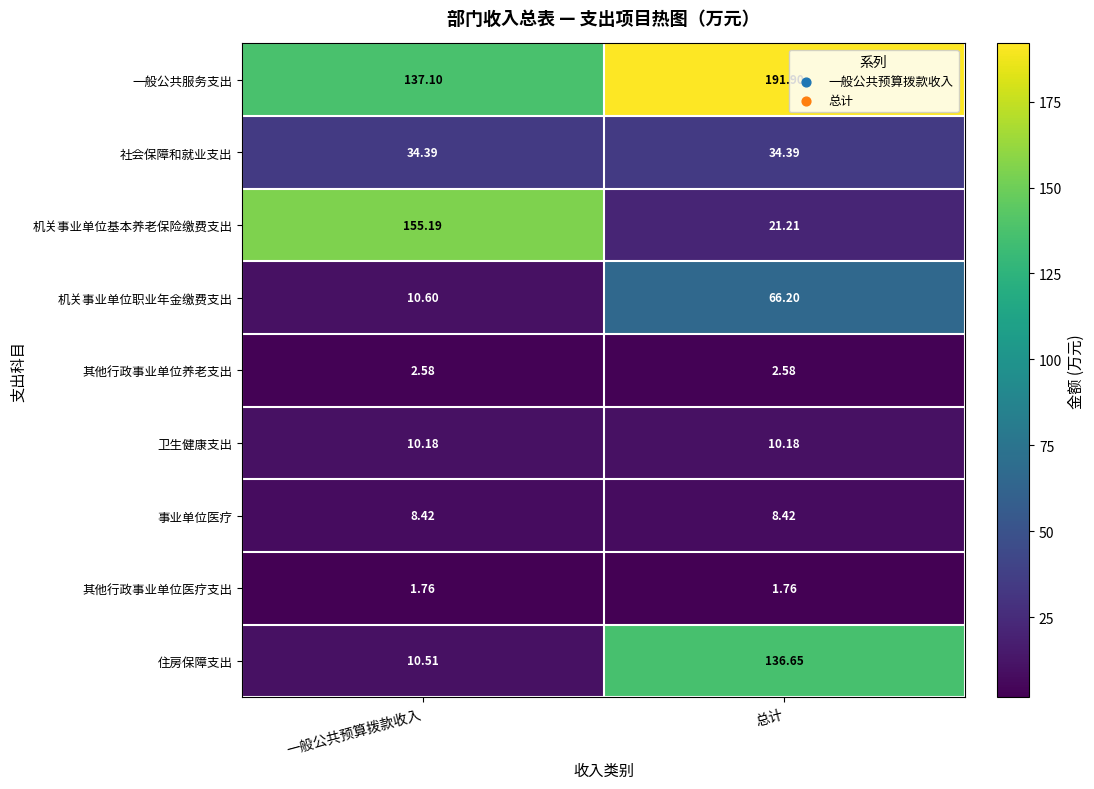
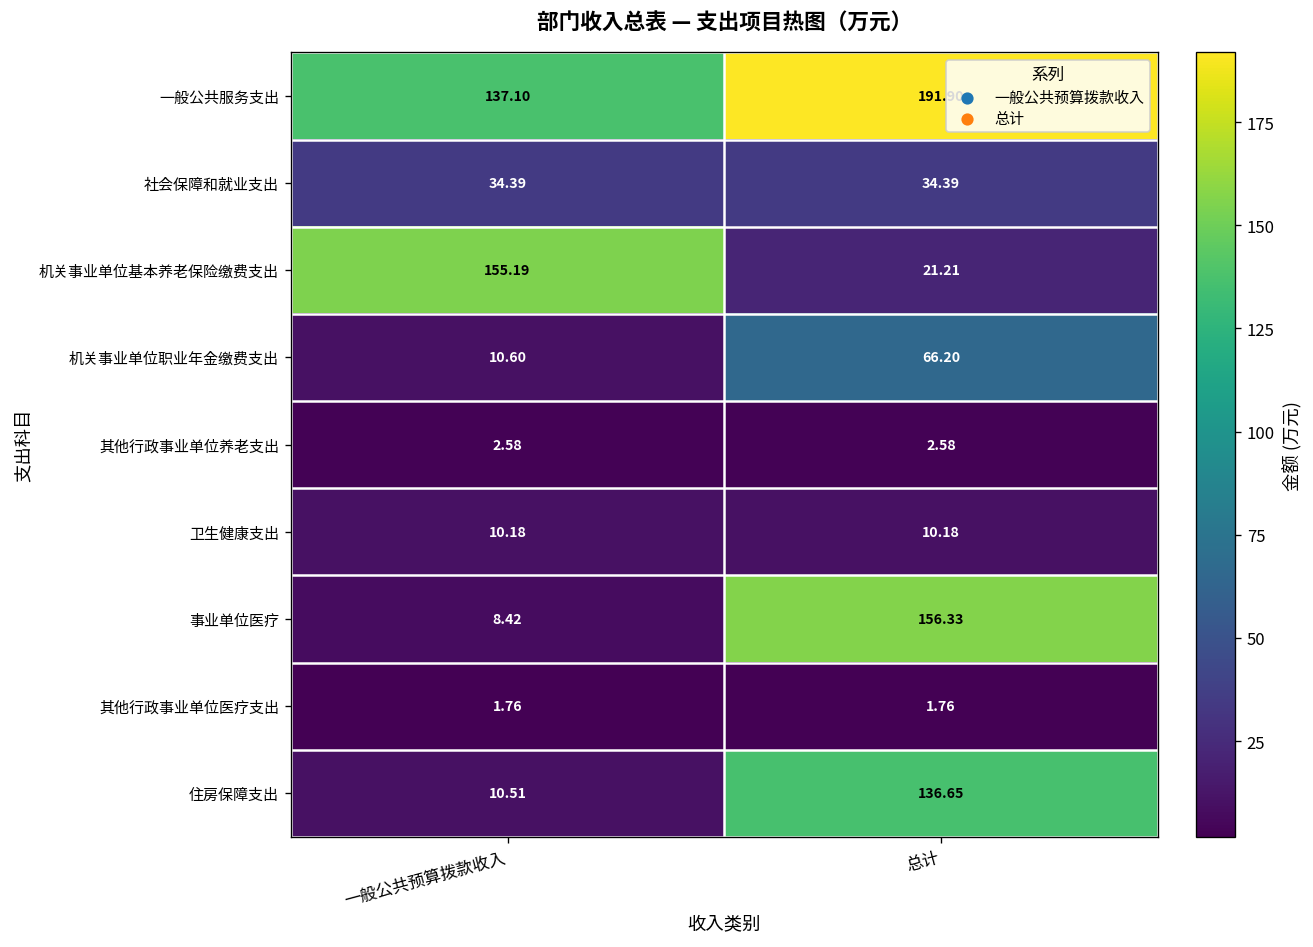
  {
    "一般公共服务支出": {
      "一般公共预算拨款收入": 137.10
    },
    "社会保障和就业支出": {
      "一般公共预算拨款收入": 34.39,
      "总计": 34.39
    },
    "机关事业单位基本养老保险缴费支出": {
      "一般公共预算拨款收入": 155.19,
      "总计": 21.21
    },
    "机关事业单位职业年金缴费支出": {
      "一般公共预算拨款收入": 10.60,
      "总计": 66.20
    },
    "其他行政事业单位养老支出": {
      "一般公共预算拨款收入": 2.58,
      "总计": 2.58
    },
    "卫生健康支出": {
      "一般公共预算拨款收入": 10.18,
      "总计": 10.18
    },
    "事业单位医疗": {
      "一般公共预算拨款收入": 8.42,
-     "总计": 8.42
+     "总计": 156.33
    },
    "其他行政事业单位医疗支出": {
      "一般公共预算拨款收入": 1.76,
      "总计": 1.76
    },
    "住房保障支出": {
      "一般公共预算拨款收入": 10.51,
      "总计": 136.65
    }
  }
